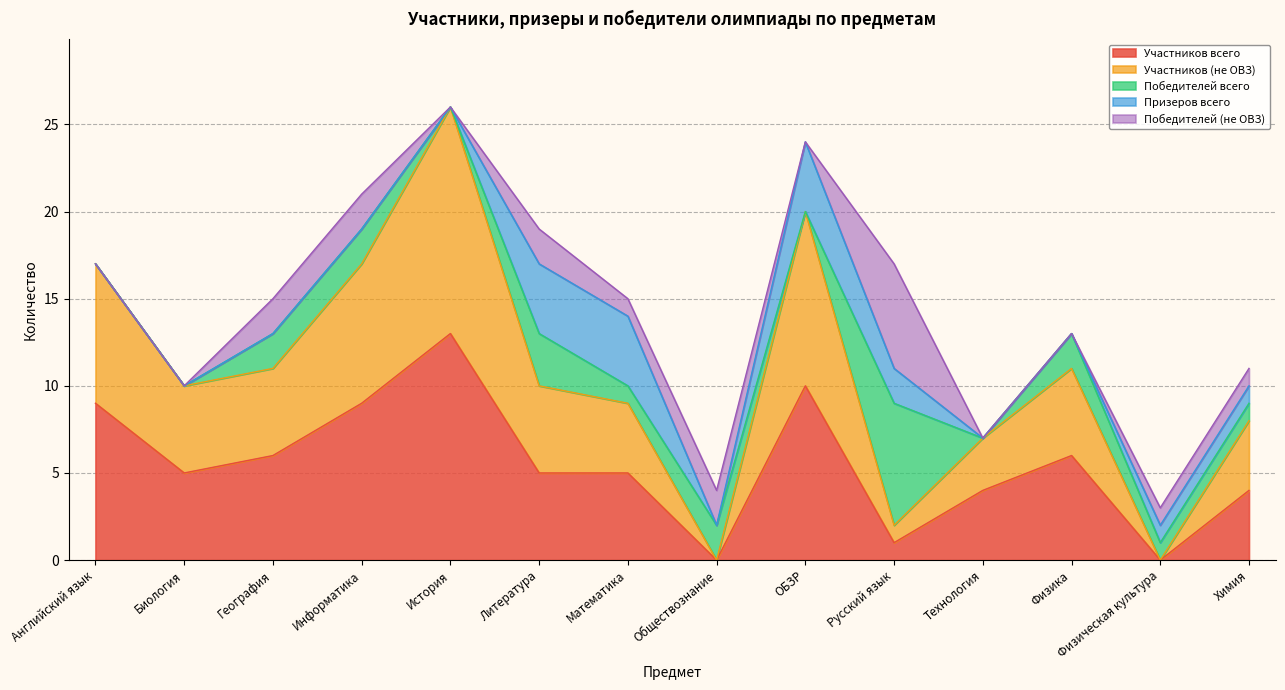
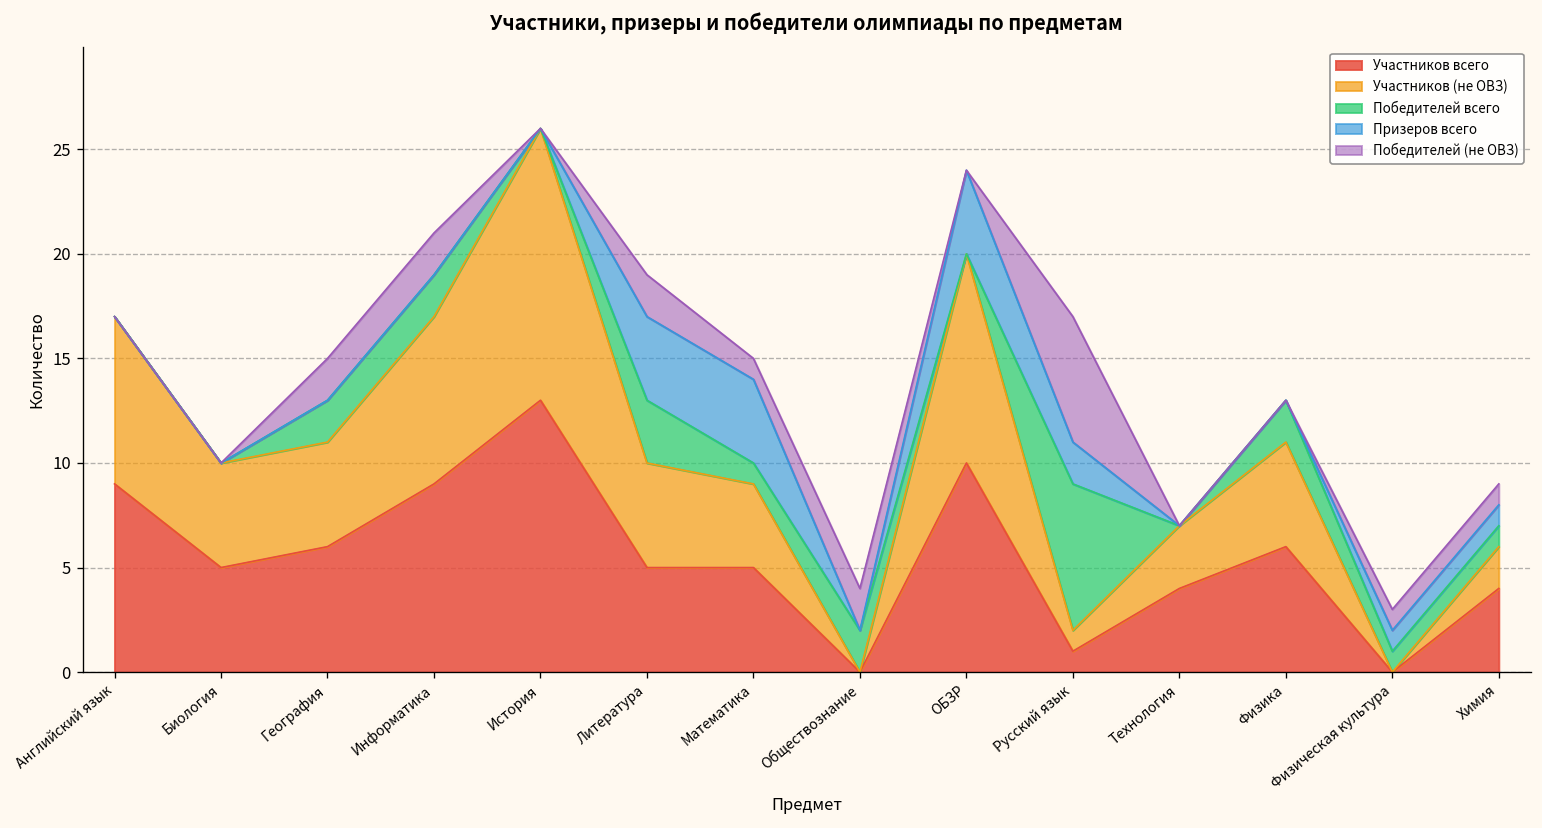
  {
    "Участников всего": {
      "Английский язык": 9,
      "Биология": 5,
      "География": 6,
      "Информатика": 9,
      "История": 13,
      "Литература": 5,
      "Математика": 5,
      "ОБЗР": 10,
      "Русский язык": 1,
      "Технология": 4,
      "Физика": 6,
      "Химия": 4
    },
    "Участников (не ОВЗ)": {
      "География": 5,
      "Информатика": 8,
      "Литература": 5,
      "Математика": 4,
      "Русский язык": 1,
      "Физика": 5,
-     "Химия": 4
+     "Химия": 2
    },
    "Победителей всего": {
      "Литература": 3,
      "Математика": 1,
      "Русский язык": 7,
      "Физическая культура": 1,
      "Химия": 1
    },
    "Призеров всего": {
      "Литература": 4,
      "Математика": 4,
      "Русский язык": 2,
      "Физическая культура": 1,
      "Химия": 1
    },
    "Победителей (не ОВЗ)": {
      "География": 2,
      "Информатика": 2,
      "Литература": 2,
      "Математика": 1,
      "Обществознание": 2,
      "Русский язык": 6,
      "Физическая культура": 1,
      "Химия": 1
    }
  }
